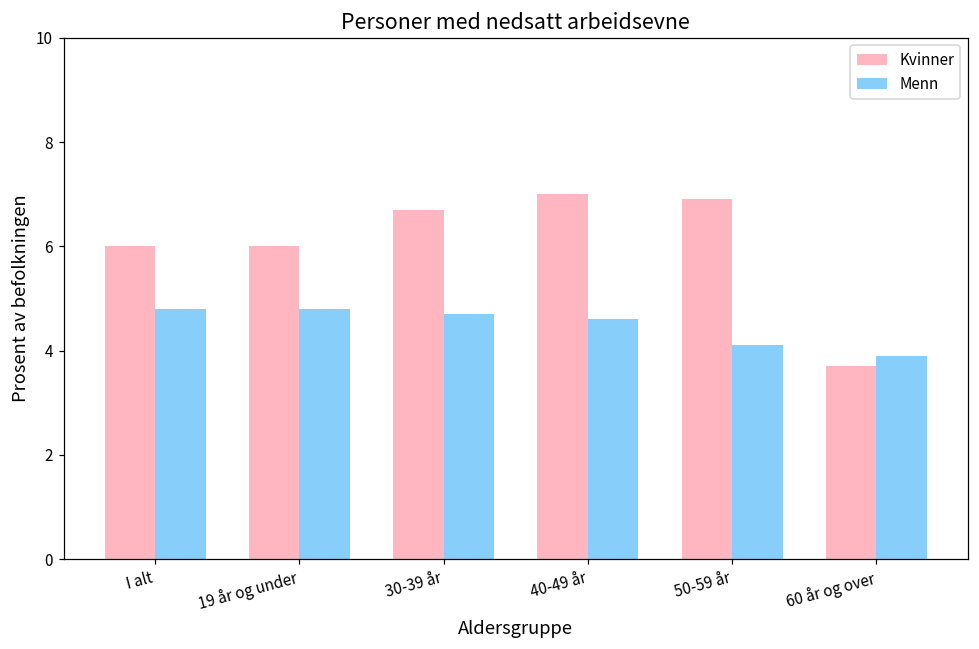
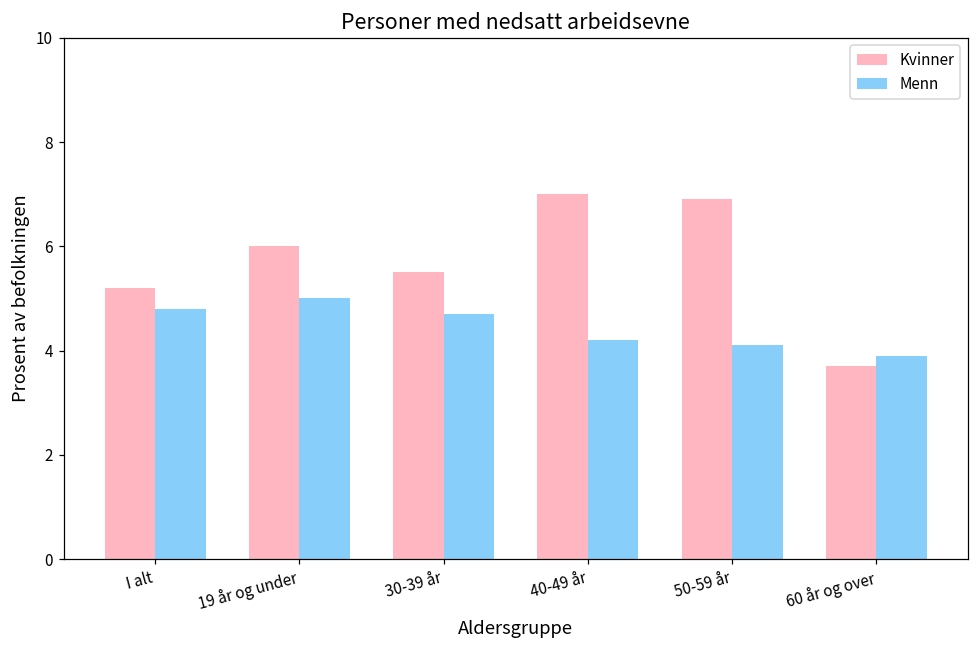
  {
    "Kvinner": {
-     "I alt": 6.0,
+     "I alt": 5.2,
      "19 år og under": 6.0,
-     "30-39 år": 6.7,
+     "30-39 år": 5.5,
      "40-49 år": 7.0,
      "50-59 år": 6.9,
      "60 år og over": 3.7
    },
    "Menn": {
      "I alt": 4.8,
-     "19 år og under": 4.8,
+     "19 år og under": 5.0,
      "30-39 år": 4.7,
-     "40-49 år": 4.6,
+     "40-49 år": 4.2,
      "50-59 år": 4.1,
      "60 år og over": 3.9
    }
  }
